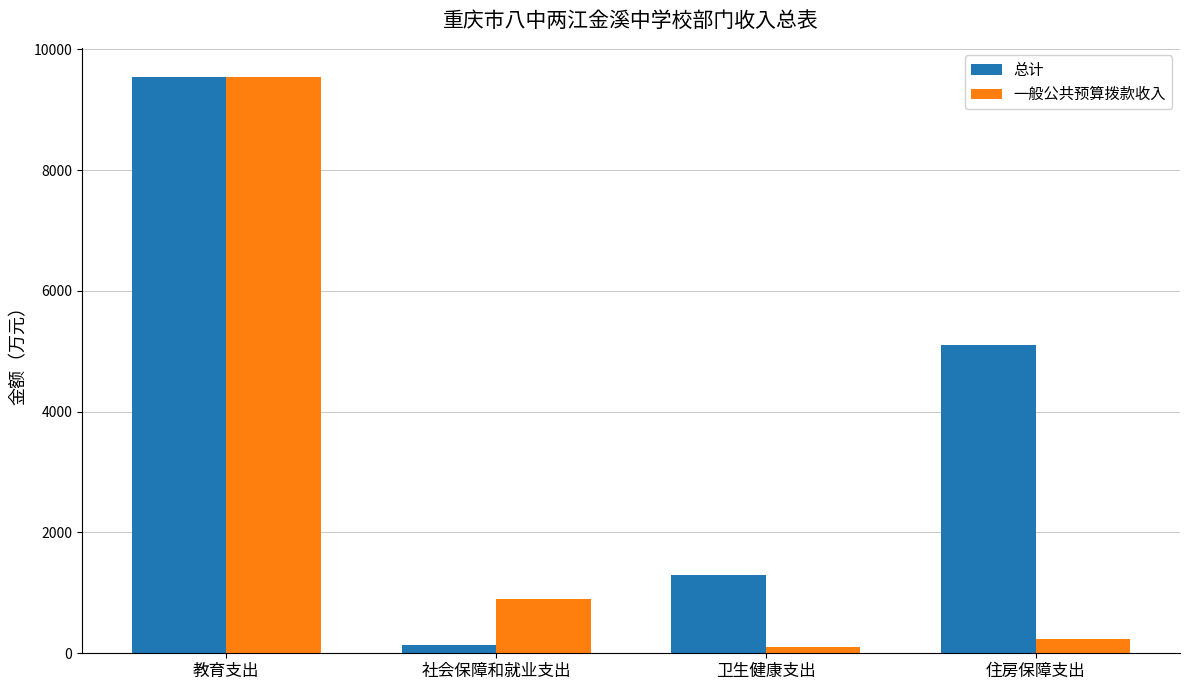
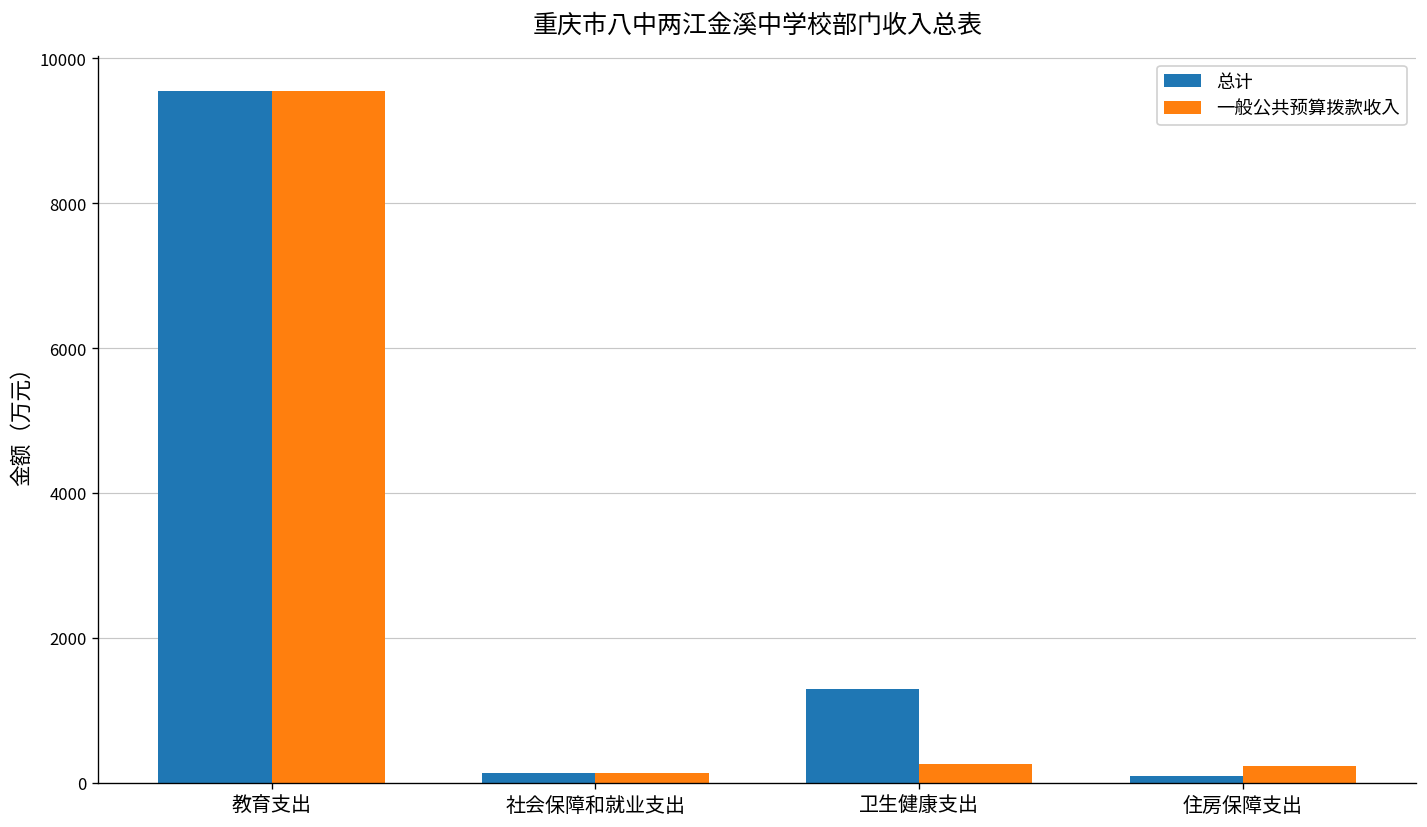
  {
    "总计": {
      "教育支出": 9500,
      "社会保障和就业支出": 100,
      "卫生健康支出": 1300,
-     "住房保障支出": 5100
+     "住房保障支出": 100
    },
    "一般公共预算拨款收入": {
      "教育支出": 9500,
-     "社会保障和就业支出": 900,
-     "卫生健康支出": 100,
+     "社会保障和就业支出": 100,
+     "卫生健康支出": 300,
      "住房保障支出": 200
    }
  }
